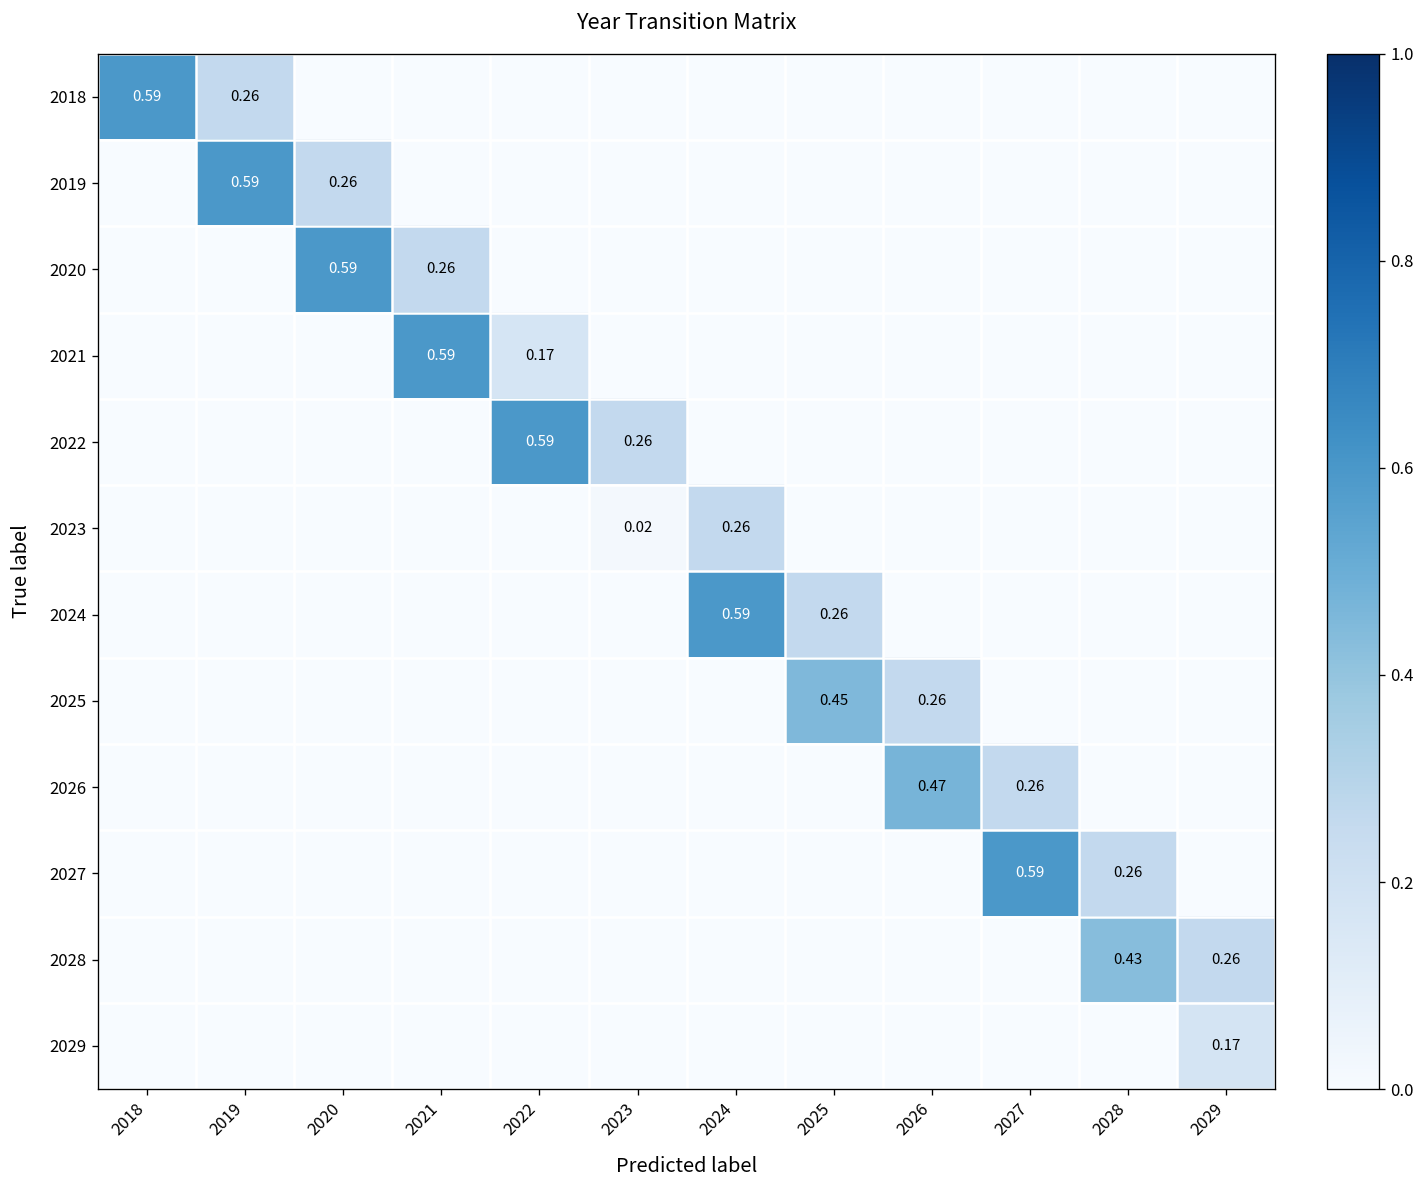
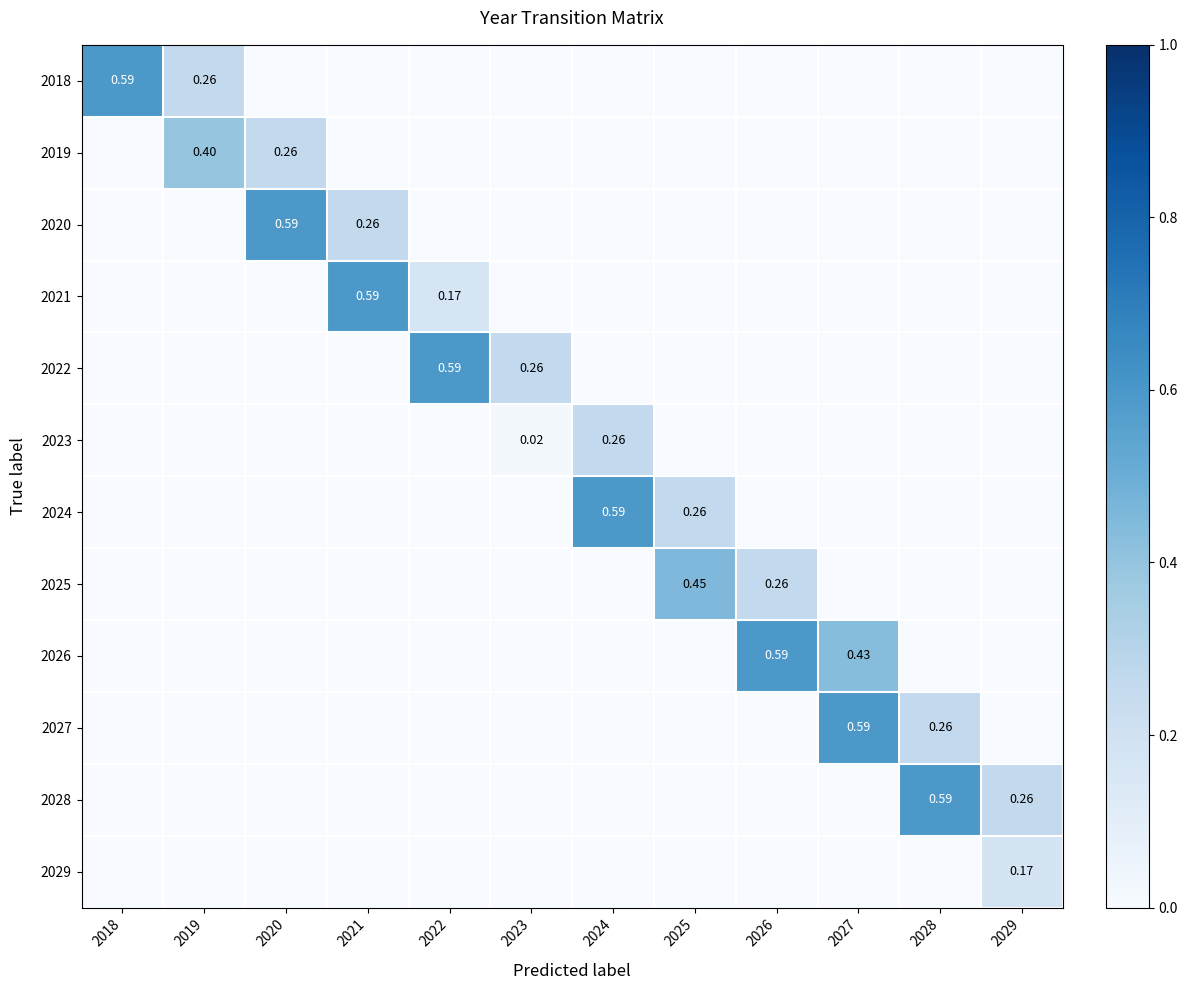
  {
    "2018": {
      "2018": 0.59,
      "2019": 0.26
    },
    "2019": {
-     "2019": 0.59,
+     "2019": 0.40,
      "2020": 0.26
    },
    "2020": {
      "2020": 0.59,
      "2021": 0.26
    },
    "2021": {
      "2021": 0.59,
      "2022": 0.17
    },
    "2022": {
      "2022": 0.59,
      "2023": 0.26
    },
    "2023": {
      "2023": 0.02,
      "2024": 0.26
    },
    "2024": {
      "2024": 0.59,
      "2025": 0.26
    },
    "2025": {
      "2025": 0.45,
      "2026": 0.26
    },
    "2026": {
-     "2026": 0.47,
-     "2027": 0.26
+     "2026": 0.59,
+     "2027": 0.43
    },
    "2027": {
      "2027": 0.59,
      "2028": 0.26
    },
    "2028": {
-     "2028": 0.43,
+     "2028": 0.59,
      "2029": 0.26
    },
    "2029": {
      "2029": 0.17
    }
  }
